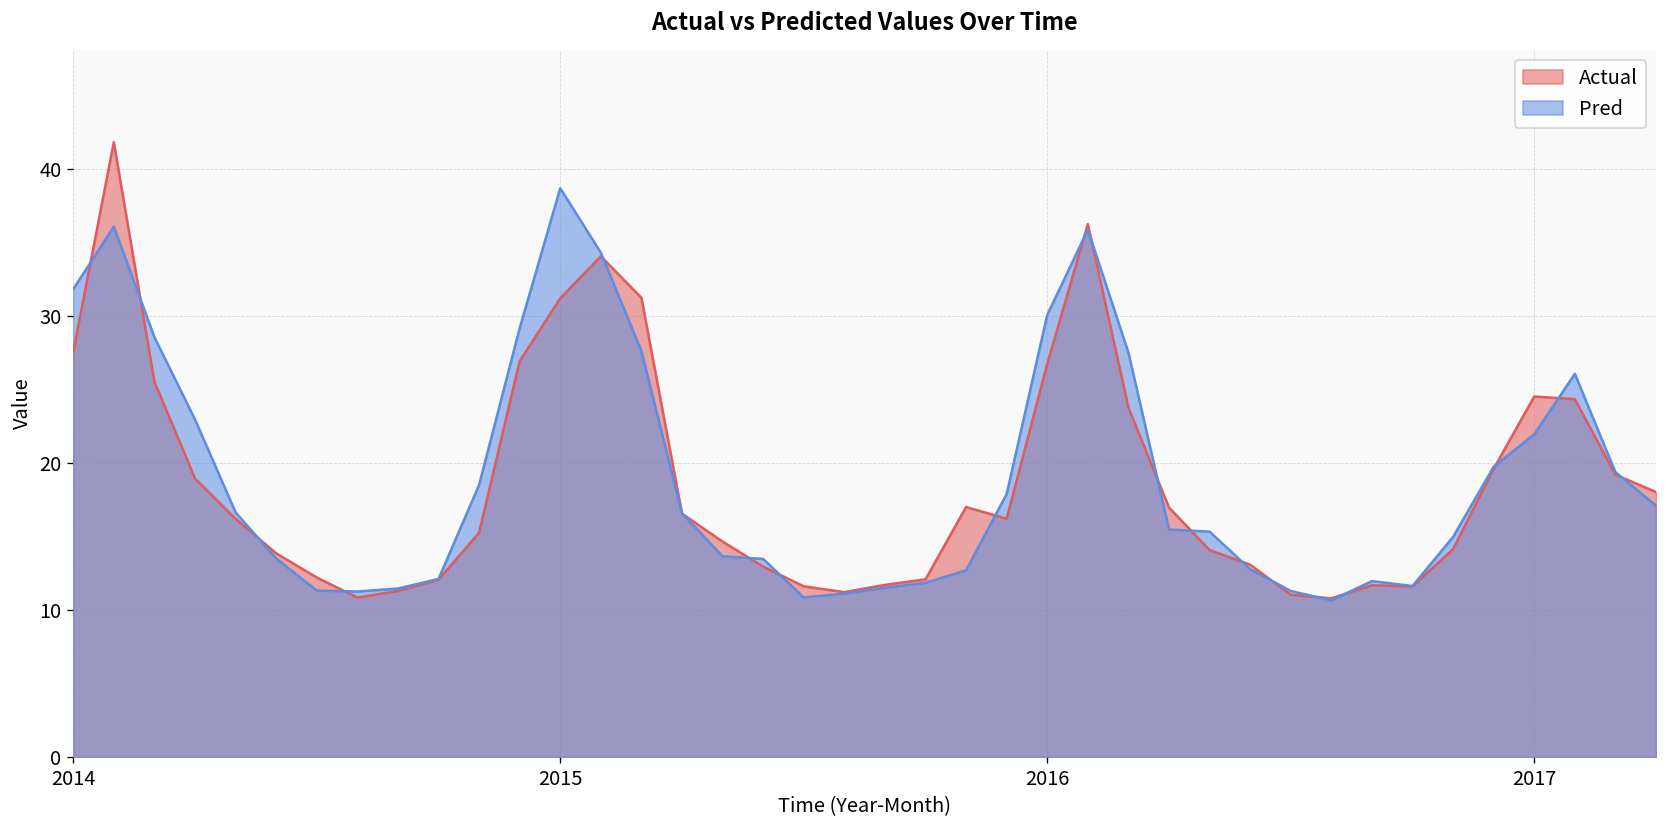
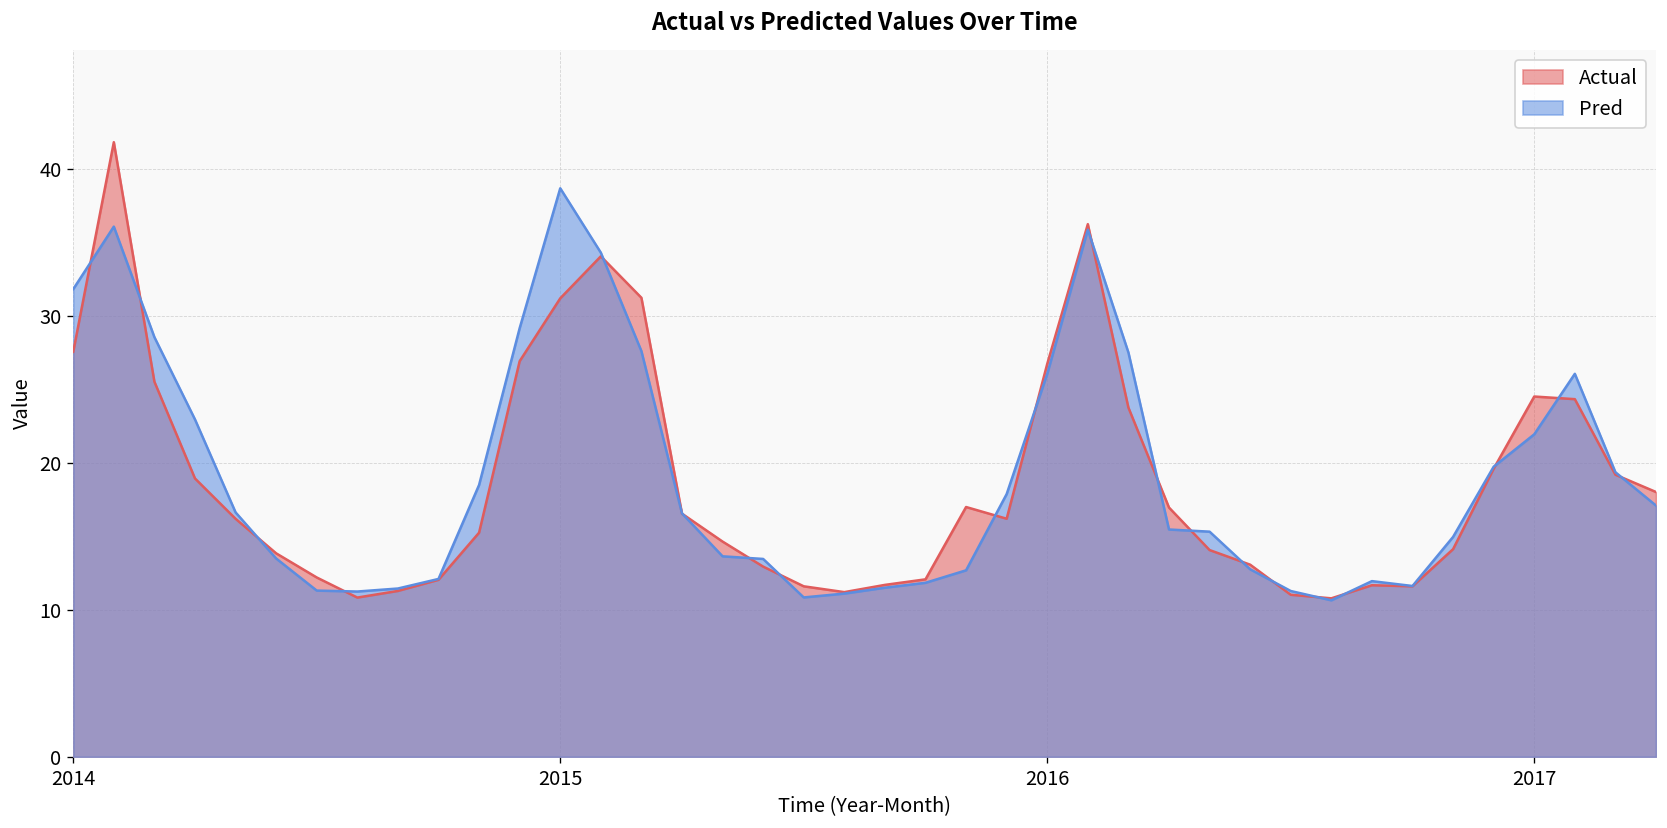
  {
    "Actual": {
      "2014": 27.6,
      "2015": 31.2,
      "2016": 26.7,
      "2017": 24.5
    },
    "Pred": {
      "2014": 31.8,
      "2015": 38.7,
-     "2016": 30.1,
+     "2016": 26.1,
      "2017": 21.9
    }
  }
